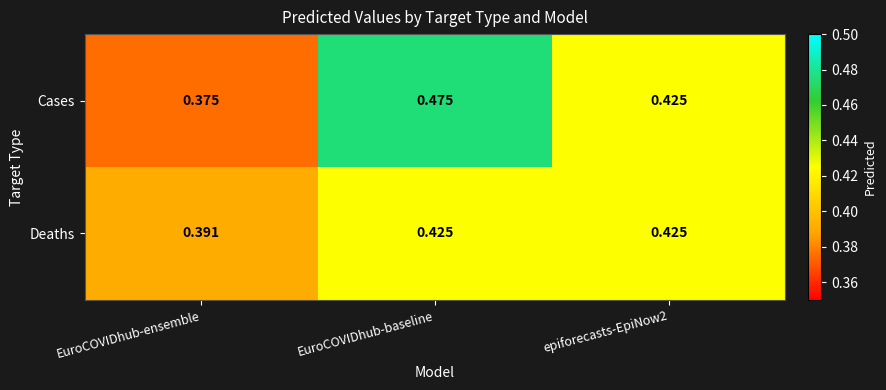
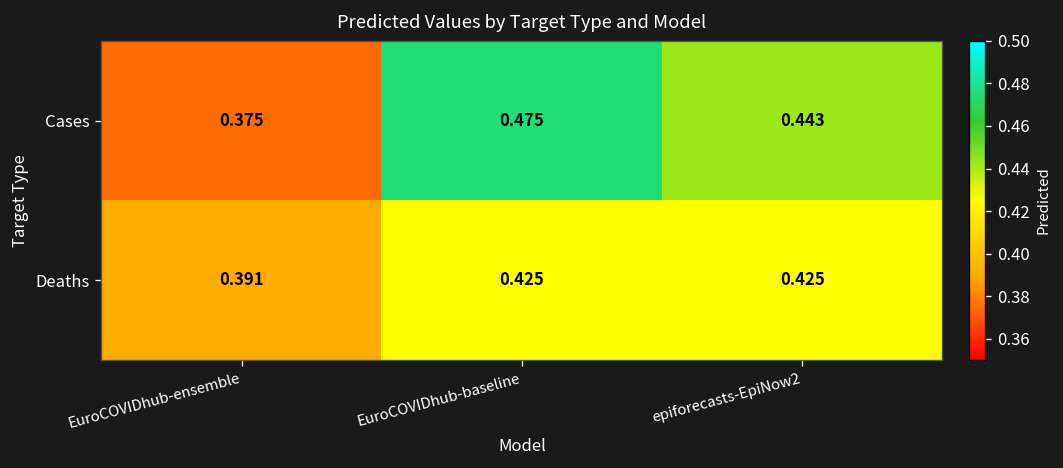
  {
    "Cases": {
      "EuroCOVIDhub-ensemble": 0.375,
      "EuroCOVIDhub-baseline": 0.475,
-     "epiforecasts-EpiNow2": 0.425
+     "epiforecasts-EpiNow2": 0.443
    },
    "Deaths": {
      "EuroCOVIDhub-ensemble": 0.391,
      "EuroCOVIDhub-baseline": 0.425,
      "epiforecasts-EpiNow2": 0.425
    }
  }
